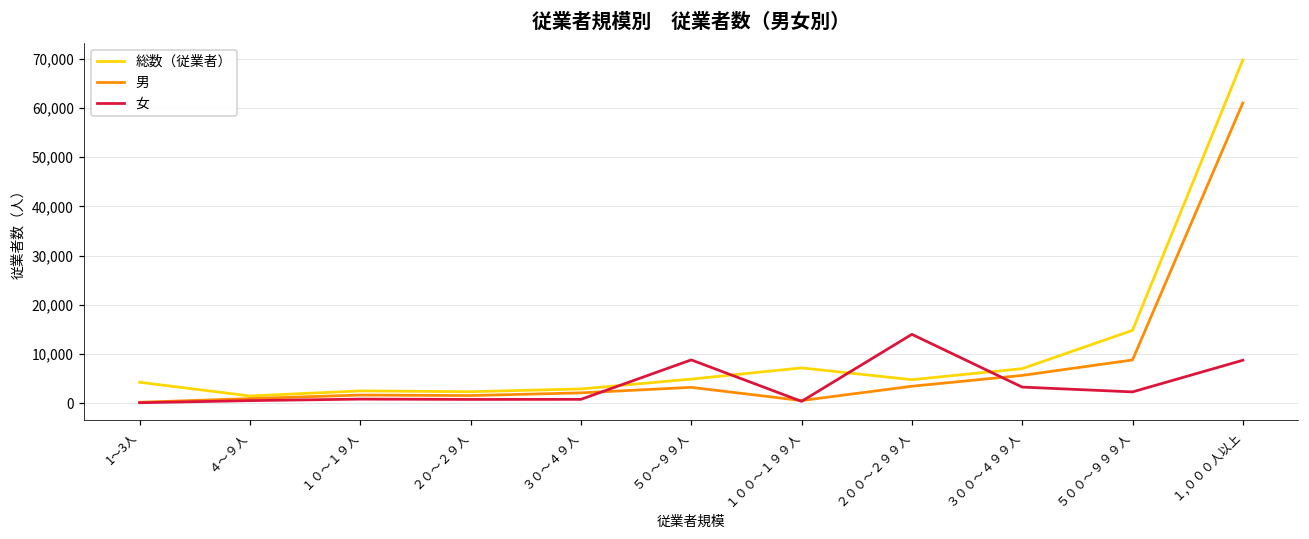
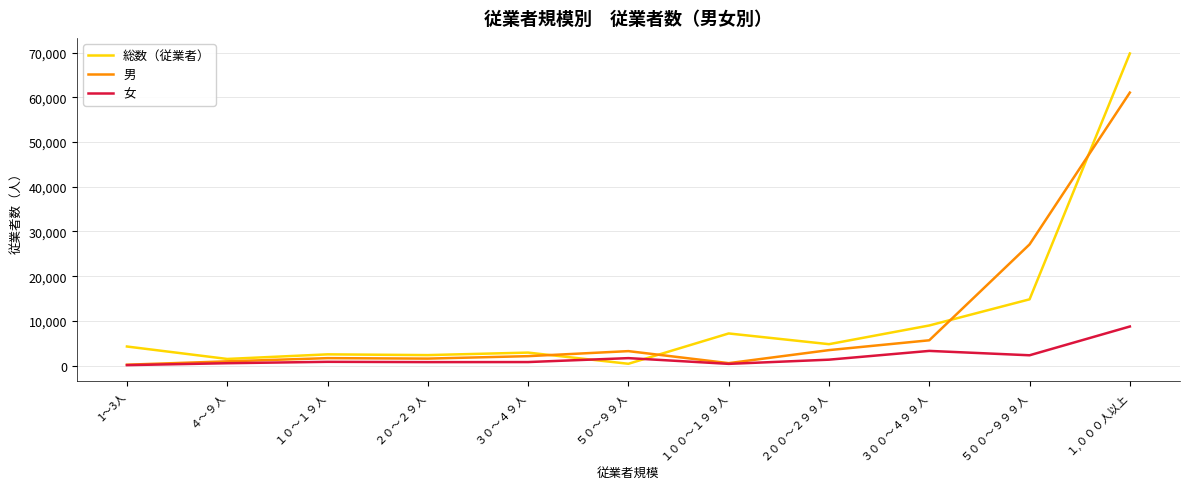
  {
    "総数（従業者）": {
      "1～3人": "4,000",
      "１０～１９人": "3,000",
      "２０～２９人": "2,000",
      "３０～４９人": "3,000",
-     "５０～９９人": "5,000",
+     "５０～９９人": "0",
      "１００～１９９人": "7,000",
      "２００～２９９人": "5,000",
-     "３００～４９９人": "7,000",
+     "３００～４９９人": "9,000",
      "５００～９９９人": "15,000",
      "１,０００人以上": "70,000"
    },
    "男": {
      "１０～１９人": "2,000",
      "２０～２９人": "2,000",
      "３０～４９人": "2,000",
      "５０～９９人": "3,000",
      "２００～２９９人": "3,000",
      "３００～４９９人": "6,000",
-     "５００～９９９人": "9,000",
+     "５００～９９９人": "27,000",
      "１,０００人以上": "61,000"
    },
    "女": {
      "１０～１９人": "1,000",
      "２０～２９人": "1,000",
      "３０～４９人": "1,000",
-     "５０～９９人": "9,000",
-     "２００～２９９人": "14,000",
+     "５０～９９人": "2,000",
+     "２００～２９９人": "1,000",
      "３００～４９９人": "3,000",
      "５００～９９９人": "2,000",
      "１,０００人以上": "9,000"
    }
  }
